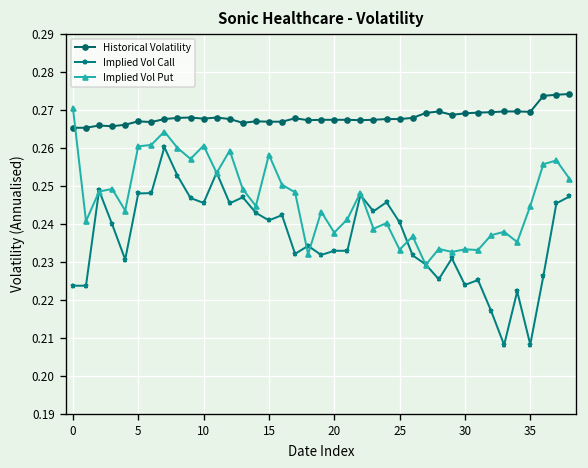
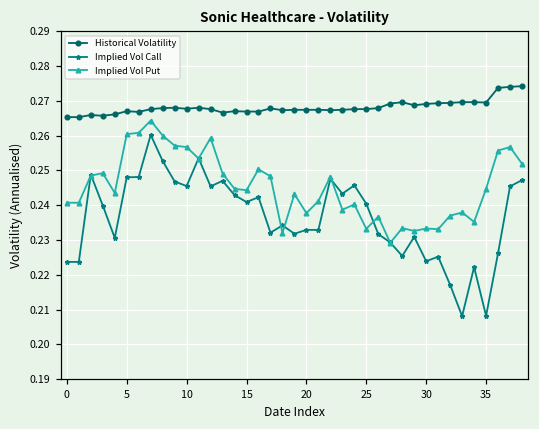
  {
    "Implied Vol Put": {
-     "0": 0.271,
+     "0": 0.241,
      "5": 0.260,
-     "10": 0.261,
-     "15": 0.258,
+     "10": 0.257,
+     "15": 0.244,
      "20": 0.238,
      "25": 0.233,
      "30": 0.233,
      "35": 0.245
    }
  }
